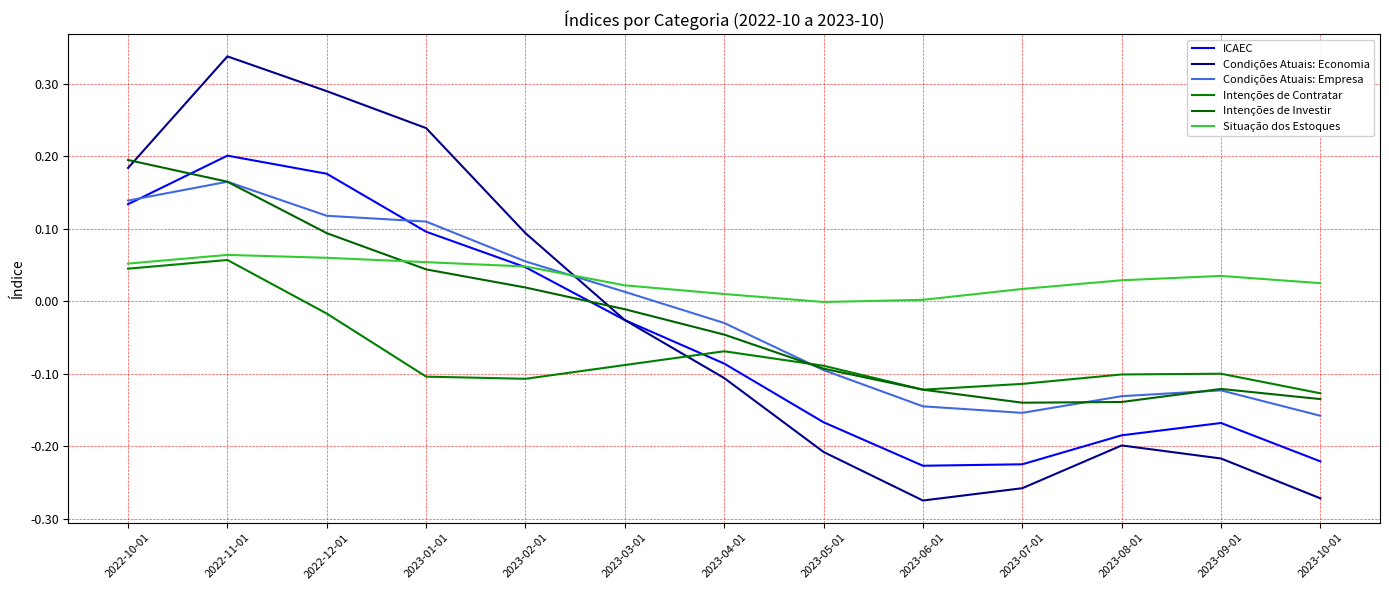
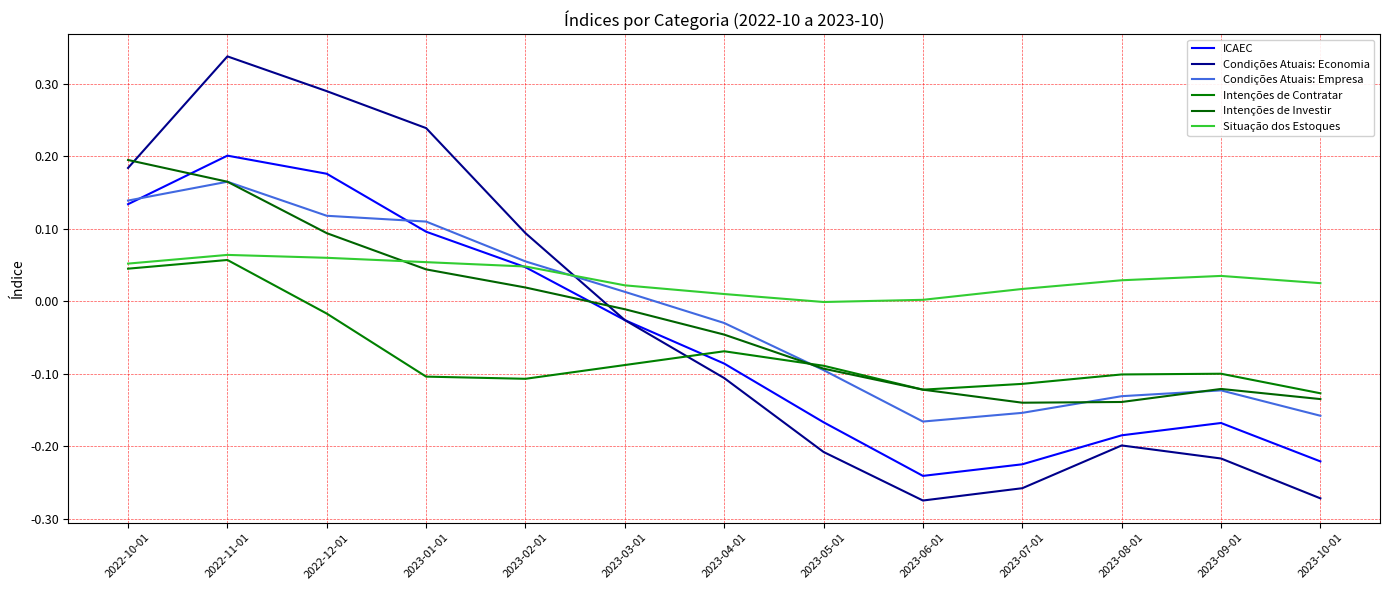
  {
    "ICAEC": {
      "2022-10-01": 0.13,
      "2022-11-01": 0.20,
      "2022-12-01": 0.18,
      "2023-01-01": 0.10,
      "2023-04-01": -0.09,
      "2023-05-01": -0.17,
-     "2023-06-01": -0.23,
+     "2023-06-01": -0.24,
      "2023-07-01": -0.23,
      "2023-08-01": -0.19,
      "2023-09-01": -0.17,
      "2023-10-01": -0.22
    },
    "Condições Atuais: Economia": {
      "2022-10-01": 0.18,
      "2022-11-01": 0.34,
      "2022-12-01": 0.29,
      "2023-01-01": 0.24,
      "2023-02-01": 0.09,
      "2023-04-01": -0.11,
      "2023-05-01": -0.21,
      "2023-06-01": -0.28,
      "2023-07-01": -0.26,
      "2023-08-01": -0.20,
      "2023-09-01": -0.22,
      "2023-10-01": -0.27
    },
    "Condições Atuais: Empresa": {
      "2022-10-01": 0.14,
      "2022-12-01": 0.12,
      "2023-01-01": 0.11,
      "2023-02-01": 0.06,
      "2023-03-01": 0.01,
      "2023-04-01": -0.03,
-     "2023-06-01": -0.15,
+     "2023-06-01": -0.17,
      "2023-07-01": -0.15,
      "2023-08-01": -0.13,
      "2023-10-01": -0.16
    },
    "Situação dos Estoques": {
      "2022-10-01": 0.05,
      "2022-11-01": 0.06,
      "2022-12-01": 0.06,
      "2023-01-01": 0.05,
      "2023-03-01": 0.02,
      "2023-04-01": 0.01,
      "2023-05-01": 0.00,
      "2023-06-01": 0.00,
      "2023-07-01": 0.02,
      "2023-08-01": 0.03,
      "2023-09-01": 0.04,
      "2023-10-01": 0.03
    }
  }
